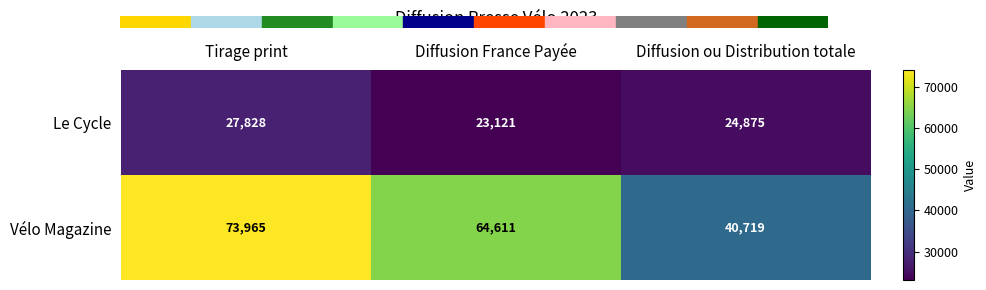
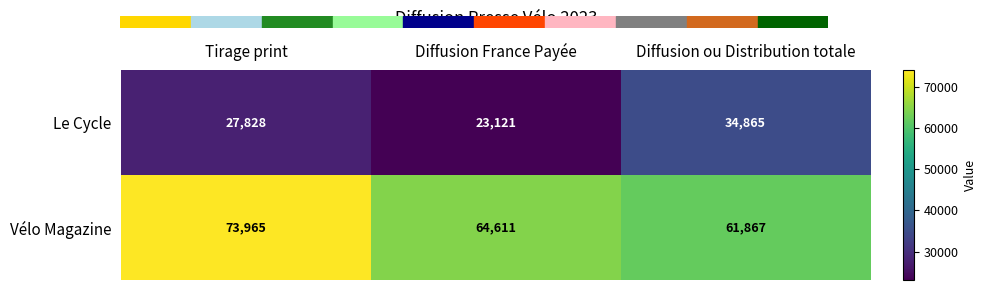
  {
    "Le Cycle": {
      "Tirage print": "27,828",
      "Diffusion France Payée": "23,121",
-     "Diffusion ou Distribution totale": "24,875"
+     "Diffusion ou Distribution totale": "34,865"
    },
    "Vélo Magazine": {
      "Tirage print": "73,965",
      "Diffusion France Payée": "64,611",
-     "Diffusion ou Distribution totale": "40,719"
+     "Diffusion ou Distribution totale": "61,867"
    }
  }
